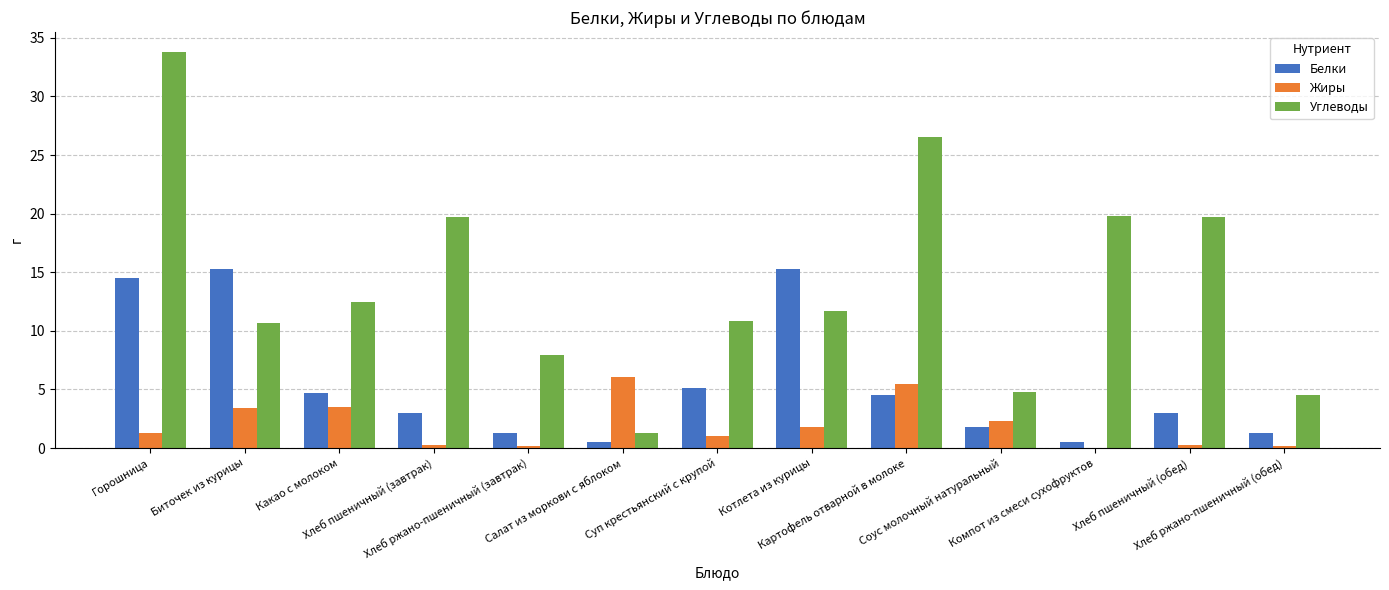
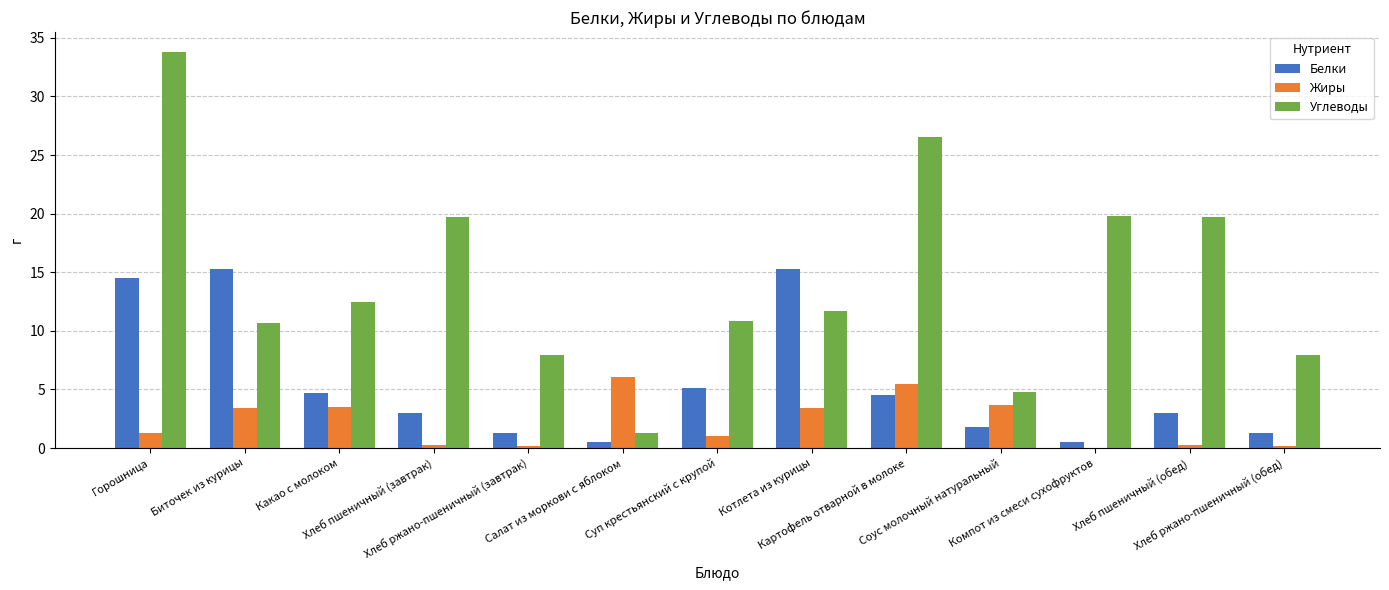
  {
    "Белки": {
      "Горошница": 14.5,
      "Биточек из курицы": 15.3,
      "Какао с молоком": 4.7,
      "Хлеб пшеничный (завтрак)": 3.0,
      "Хлеб ржано-пшеничный (завтрак)": 1.3,
      "Салат из моркови с яблоком": 0.5,
      "Суп крестьянский с крупой": 5.1,
      "Котлета из курицы": 15.3,
      "Картофель отварной в молоке": 4.5,
      "Соус молочный натуральный": 1.8,
      "Компот из смеси сухофруктов": 0.5,
      "Хлеб пшеничный (обед)": 3.0,
      "Хлеб ржано-пшеничный (обед)": 1.3
    },
    "Жиры": {
      "Горошница": 1.3,
      "Биточек из курицы": 3.4,
      "Какао с молоком": 3.5,
      "Хлеб пшеничный (завтрак)": 0.3,
      "Салат из моркови с яблоком": 6.1,
      "Суп крестьянский с крупой": 1.0,
-     "Котлета из курицы": 1.8,
+     "Котлета из курицы": 3.4,
      "Картофель отварной в молоке": 5.5,
-     "Соус молочный натуральный": 2.3,
+     "Соус молочный натуральный": 3.7,
      "Компот из смеси сухофруктов": 0.0,
      "Хлеб пшеничный (обед)": 0.3
    },
    "Углеводы": {
      "Горошница": 33.8,
      "Биточек из курицы": 10.7,
      "Какао с молоком": 12.5,
      "Хлеб пшеничный (завтрак)": 19.7,
      "Хлеб ржано-пшеничный (завтрак)": 7.9,
      "Салат из моркови с яблоком": 1.3,
      "Суп крестьянский с крупой": 10.8,
      "Котлета из курицы": 11.7,
      "Картофель отварной в молоке": 26.5,
      "Соус молочный натуральный": 4.8,
      "Компот из смеси сухофруктов": 19.8,
      "Хлеб пшеничный (обед)": 19.7,
-     "Хлеб ржано-пшеничный (обед)": 4.5
+     "Хлеб ржано-пшеничный (обед)": 7.9
    }
  }
